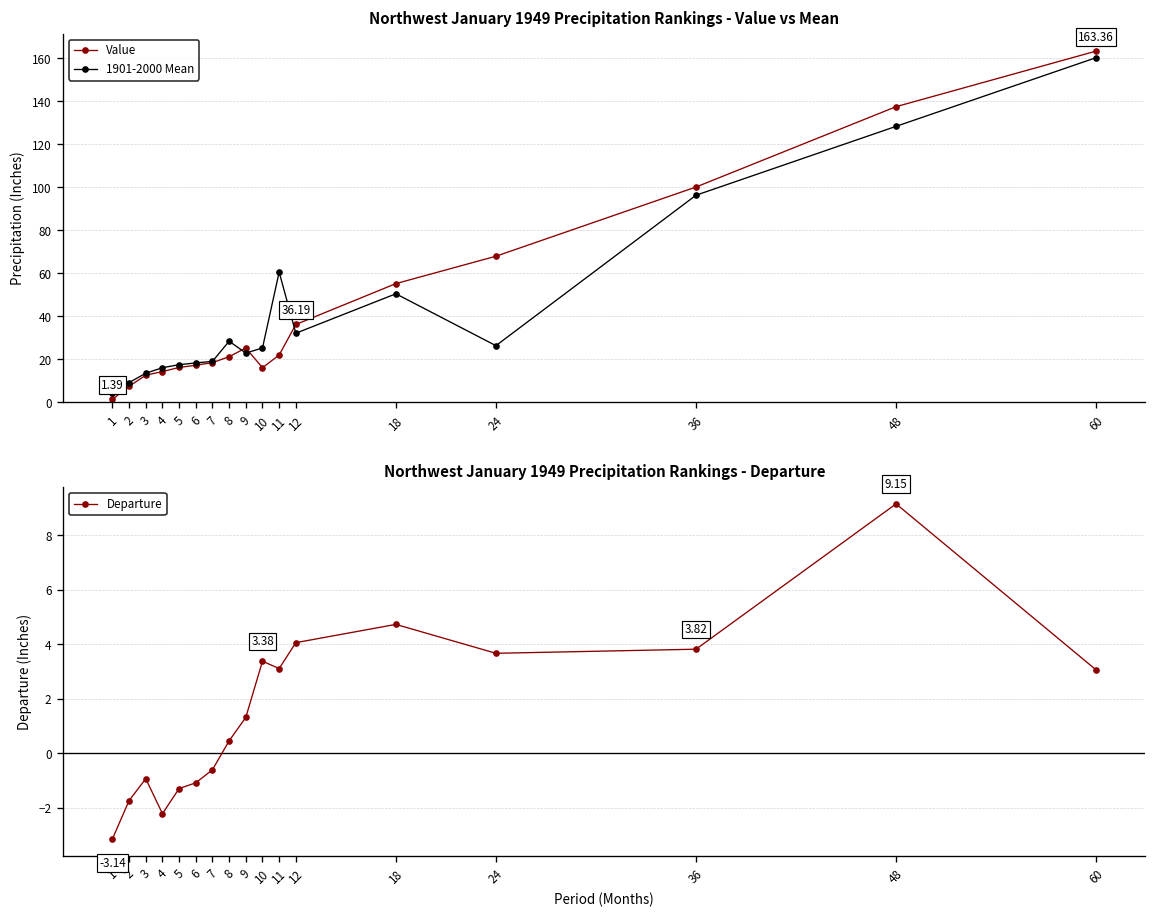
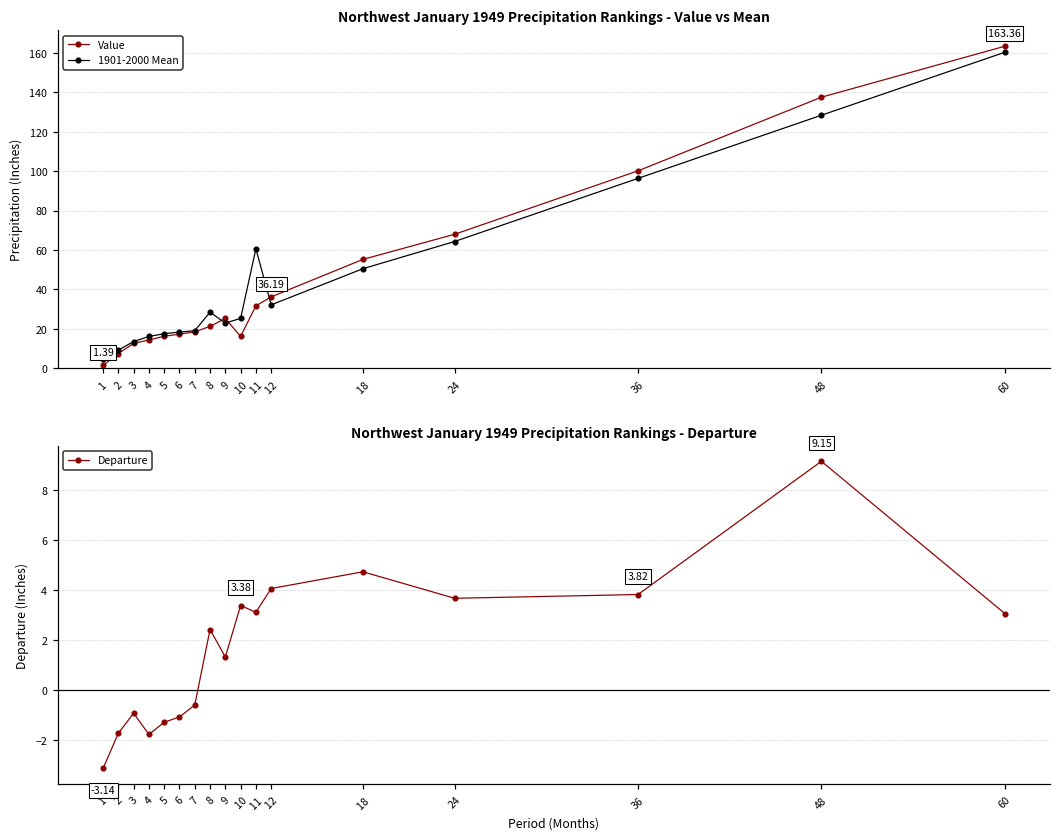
  {
    "Northwest January 1949 Precipitation Rankings - Value vs Mean": {
      "Value": {
        "2": 7,
        "4": 14,
        "8": 21,
        "9": 25,
        "10": 16,
-       "11": 22,
+       "11": 32,
        "18": 55,
        "24": 68,
        "36": 100,
        "48": 138
      },
      "1901-2000 Mean": {
        "2": 9,
        "4": 16,
        "8": 28,
        "9": 23,
        "10": 25,
        "11": 61,
        "12": 32,
        "18": 50,
-       "24": 26,
+       "24": 64,
        "36": 96,
        "48": 128,
        "60": 160
      }
    },
    "Northwest January 1949 Precipitation Rankings - Departure": {
      "2": -1.7,
      "3": -0.9,
-     "4": -2.2,
+     "4": -1.8,
      "5": -1.3,
      "6": -1.1,
      "7": -0.6,
-     "8": 0.5,
+     "8": 2.4,
      "9": 1.3,
      "11": 3.1,
      "12": 4.1,
      "18": 4.7,
      "24": 3.7,
      "60": 3.1
    }
  }
